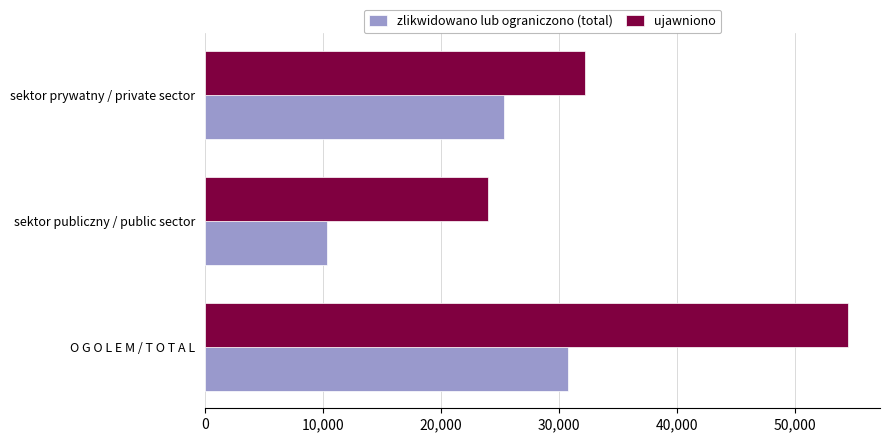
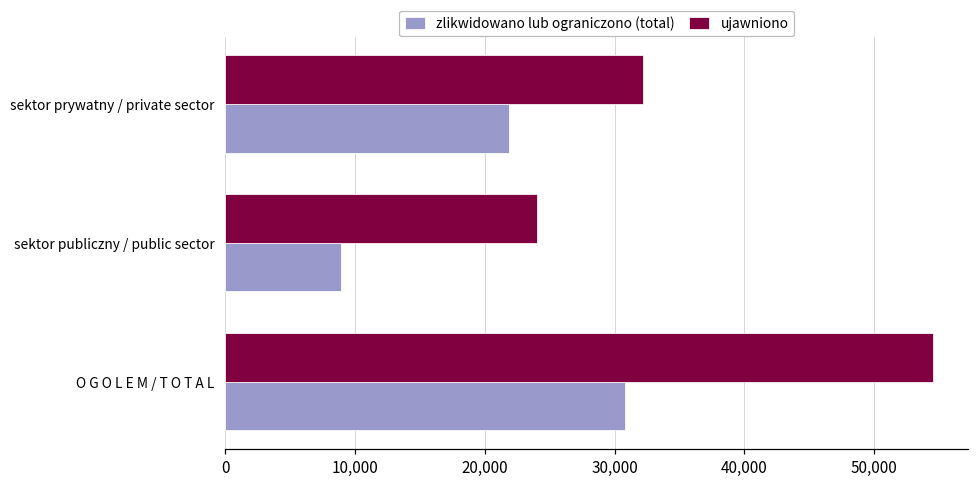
  {
    "zlikwidowano lub ograniczono (total)": {
-     "sektor prywatny / private sector": "25,400",
-     "sektor publiczny / public sector": "10,300",
+     "sektor prywatny / private sector": "21,900",
+     "sektor publiczny / public sector": "9,000",
      "O G O L E M / T O T A L": "30,800"
    },
    "ujawniono": {
      "sektor prywatny / private sector": "32,200",
      "sektor publiczny / public sector": "24,000",
      "O G O L E M / T O T A L": "54,500"
    }
  }
